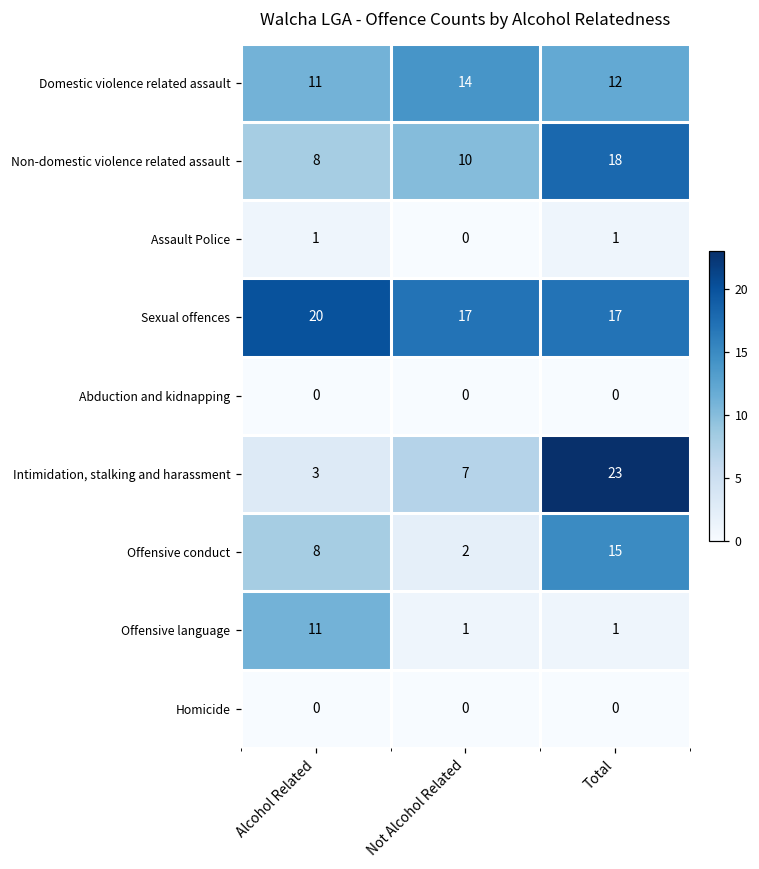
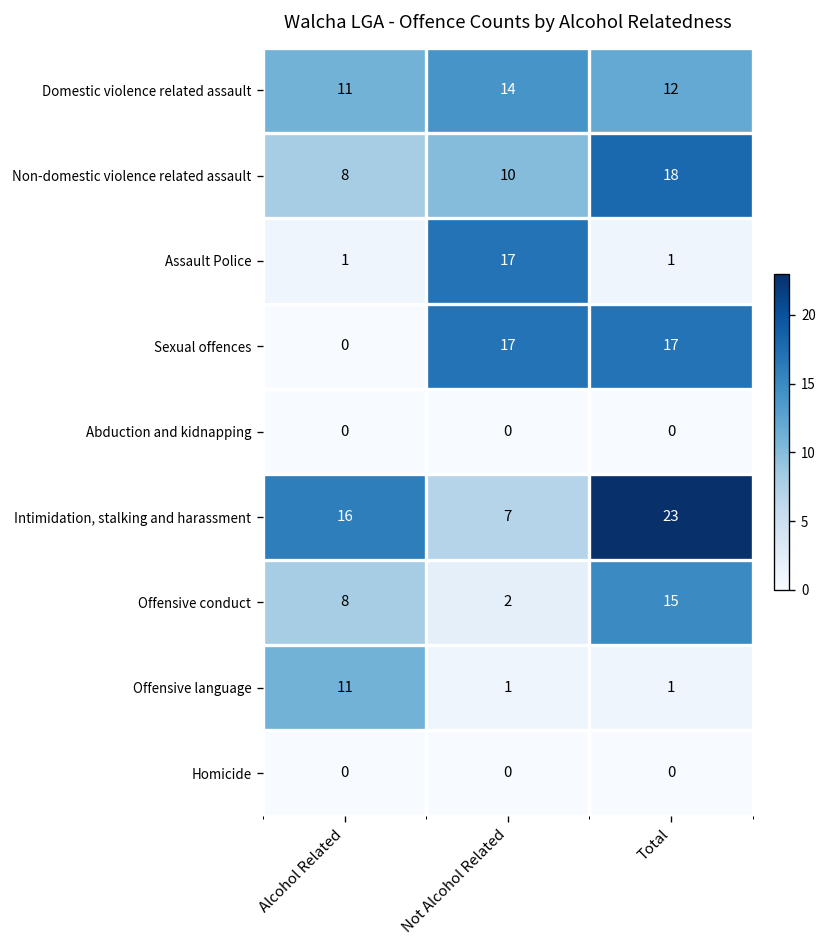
  {
    "Domestic violence related assault": {
      "Alcohol Related": 11,
      "Not Alcohol Related": 14,
      "Total": 12
    },
    "Non-domestic violence related assault": {
      "Alcohol Related": 8,
      "Not Alcohol Related": 10,
      "Total": 18
    },
    "Assault Police": {
      "Alcohol Related": 1,
-     "Not Alcohol Related": 0,
+     "Not Alcohol Related": 17,
      "Total": 1
    },
    "Sexual offences": {
-     "Alcohol Related": 20,
+     "Alcohol Related": 0,
      "Not Alcohol Related": 17,
      "Total": 17
    },
    "Abduction and kidnapping": {
      "Alcohol Related": 0,
      "Not Alcohol Related": 0,
      "Total": 0
    },
    "Intimidation, stalking and harassment": {
-     "Alcohol Related": 3,
+     "Alcohol Related": 16,
      "Not Alcohol Related": 7,
      "Total": 23
    },
    "Offensive conduct": {
      "Alcohol Related": 8,
      "Not Alcohol Related": 2,
      "Total": 15
    },
    "Offensive language": {
      "Alcohol Related": 11,
      "Not Alcohol Related": 1,
      "Total": 1
    },
    "Homicide": {
      "Alcohol Related": 0,
      "Not Alcohol Related": 0,
      "Total": 0
    }
  }
